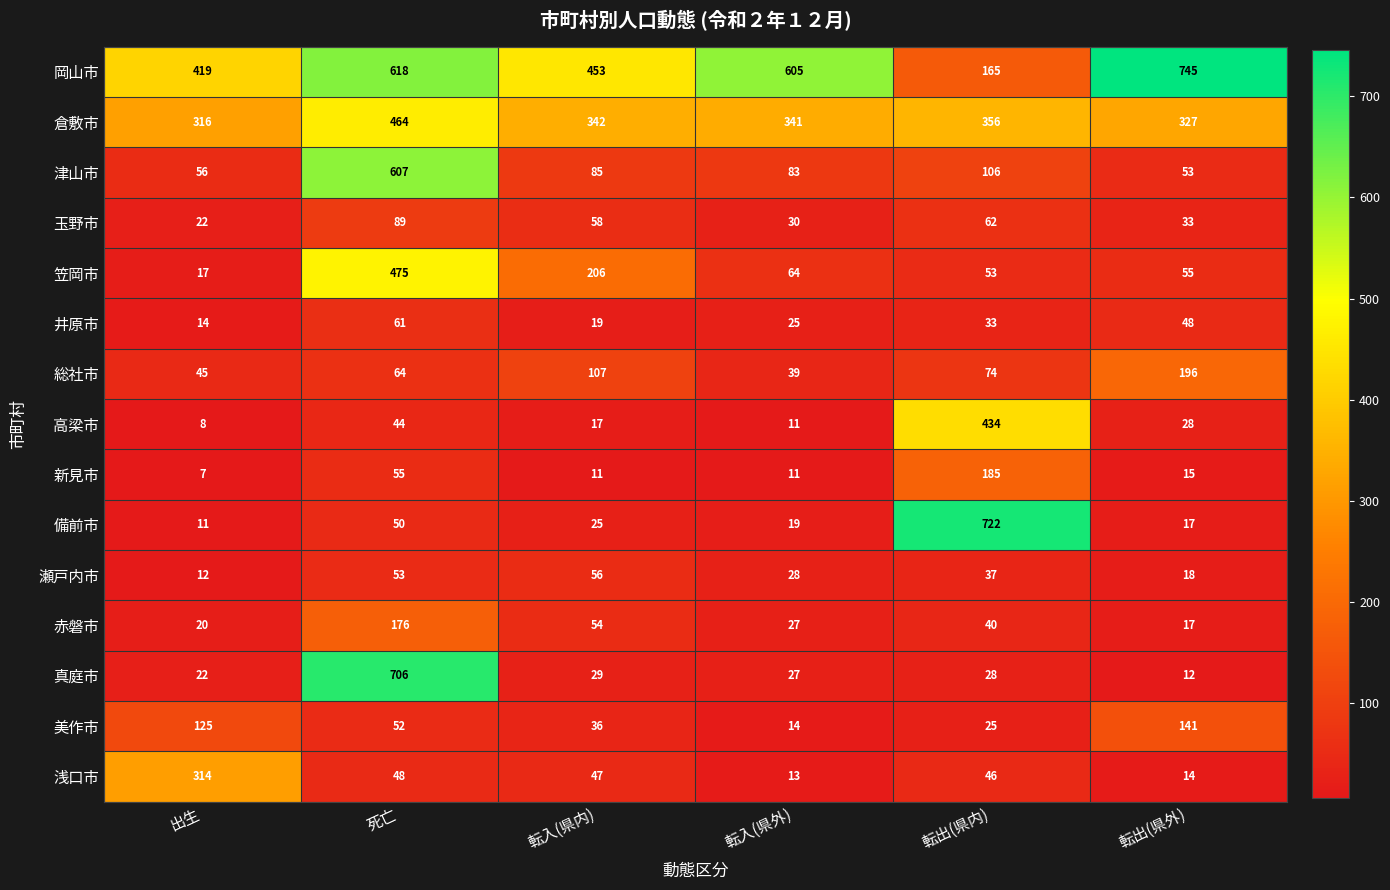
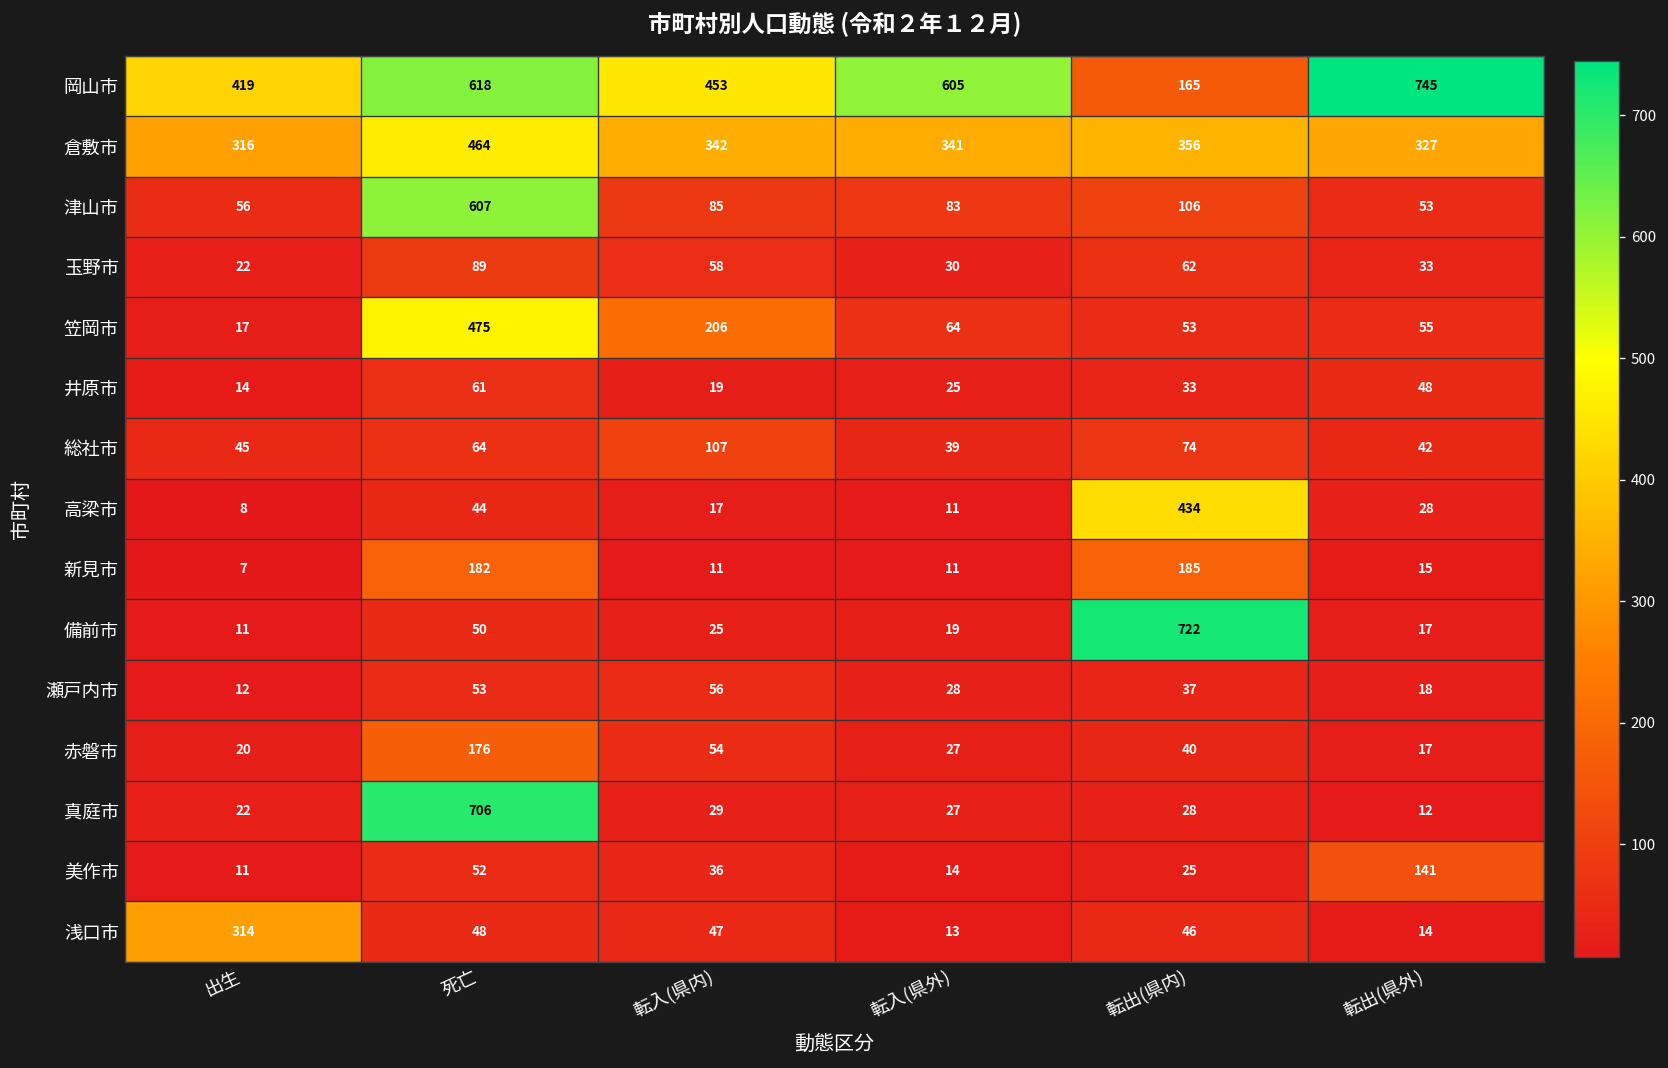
  {
    "岡山市": {
      "出生": 419,
      "死亡": 618,
      "転入(県内)": 453,
      "転入(県外)": 605,
      "転出(県内)": 165,
      "転出(県外)": 745
    },
    "倉敷市": {
      "出生": 316,
      "死亡": 464,
      "転入(県内)": 342,
      "転入(県外)": 341,
      "転出(県内)": 356,
      "転出(県外)": 327
    },
    "津山市": {
      "出生": 56,
      "死亡": 607,
      "転入(県内)": 85,
      "転入(県外)": 83,
      "転出(県内)": 106,
      "転出(県外)": 53
    },
    "玉野市": {
      "出生": 22,
      "死亡": 89,
      "転入(県内)": 58,
      "転入(県外)": 30,
      "転出(県内)": 62,
      "転出(県外)": 33
    },
    "笠岡市": {
      "出生": 17,
      "死亡": 475,
      "転入(県内)": 206,
      "転入(県外)": 64,
      "転出(県内)": 53,
      "転出(県外)": 55
    },
    "井原市": {
      "出生": 14,
      "死亡": 61,
      "転入(県内)": 19,
      "転入(県外)": 25,
      "転出(県内)": 33,
      "転出(県外)": 48
    },
    "総社市": {
      "出生": 45,
      "死亡": 64,
      "転入(県内)": 107,
      "転入(県外)": 39,
      "転出(県内)": 74,
-     "転出(県外)": 196
+     "転出(県外)": 42
    },
    "高梁市": {
      "出生": 8,
      "死亡": 44,
      "転入(県内)": 17,
      "転入(県外)": 11,
      "転出(県内)": 434,
      "転出(県外)": 28
    },
    "新見市": {
      "出生": 7,
-     "死亡": 55,
+     "死亡": 182,
      "転入(県内)": 11,
      "転入(県外)": 11,
      "転出(県内)": 185,
      "転出(県外)": 15
    },
    "備前市": {
      "出生": 11,
      "死亡": 50,
      "転入(県内)": 25,
      "転入(県外)": 19,
      "転出(県内)": 722,
      "転出(県外)": 17
    },
    "瀬戸内市": {
      "出生": 12,
      "死亡": 53,
      "転入(県内)": 56,
      "転入(県外)": 28,
      "転出(県内)": 37,
      "転出(県外)": 18
    },
    "赤磐市": {
      "出生": 20,
      "死亡": 176,
      "転入(県内)": 54,
      "転入(県外)": 27,
      "転出(県内)": 40,
      "転出(県外)": 17
    },
    "真庭市": {
      "出生": 22,
      "死亡": 706,
      "転入(県内)": 29,
      "転入(県外)": 27,
      "転出(県内)": 28,
      "転出(県外)": 12
    },
    "美作市": {
-     "出生": 125,
+     "出生": 11,
      "死亡": 52,
      "転入(県内)": 36,
      "転入(県外)": 14,
      "転出(県内)": 25,
      "転出(県外)": 141
    },
    "浅口市": {
      "出生": 314,
      "死亡": 48,
      "転入(県内)": 47,
      "転入(県外)": 13,
      "転出(県内)": 46,
      "転出(県外)": 14
    }
  }
